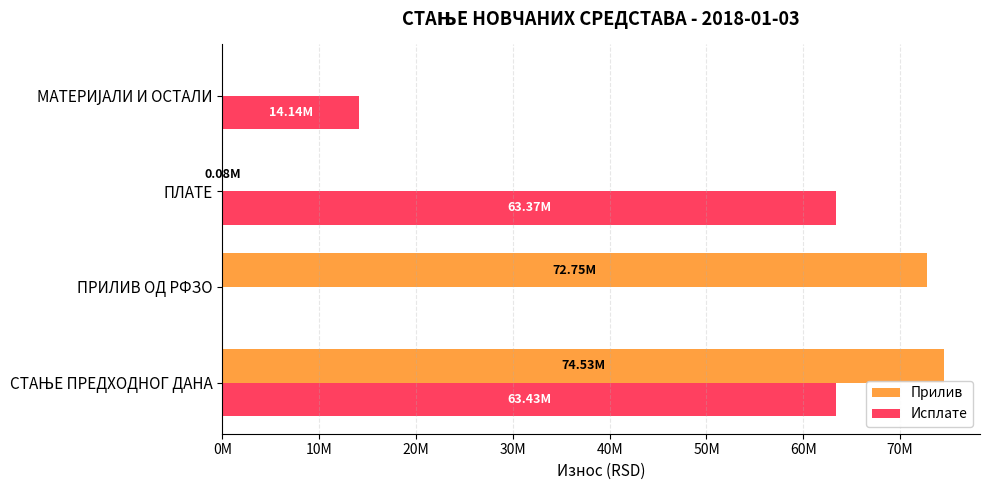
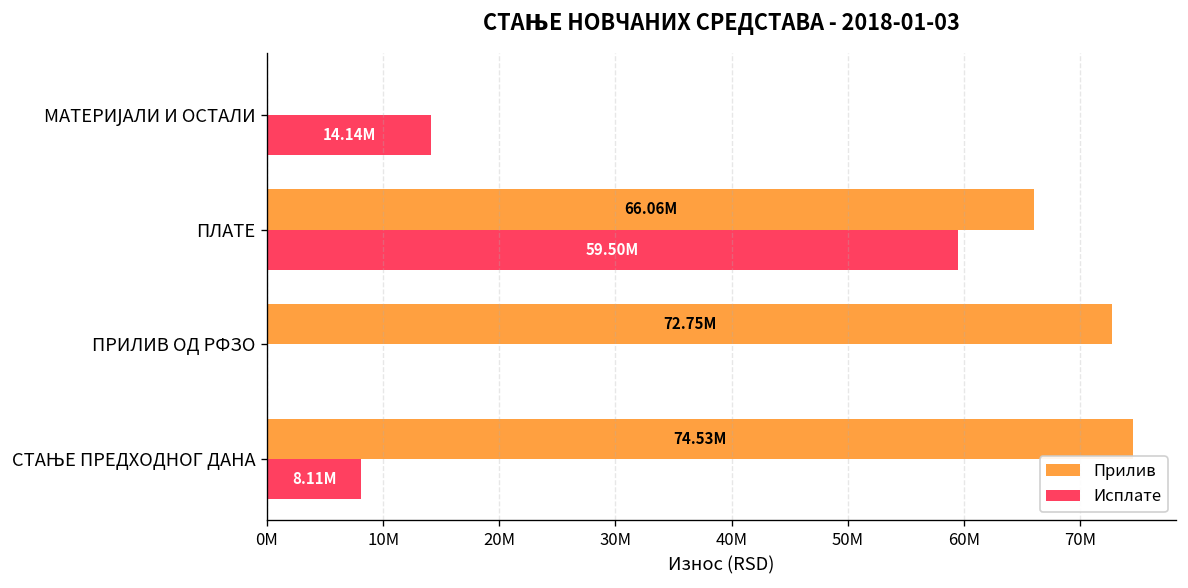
  {
    "Прилив": {
-     "ПЛАТЕ": "0.08M",
+     "ПЛАТЕ": "66.06M",
      "ПРИЛИВ ОД РФЗО": "72.75M",
      "СТАЊЕ ПРЕДХОДНОГ ДАНА": "74.53M"
    },
    "Исплате": {
      "МАТЕРИЈАЛИ И ОСТАЛИ": "14.14M",
-     "ПЛАТЕ": "63.37M",
-     "СТАЊЕ ПРЕДХОДНОГ ДАНА": "63.43M"
+     "ПЛАТЕ": "59.50M",
+     "СТАЊЕ ПРЕДХОДНОГ ДАНА": "8.11M"
    }
  }
